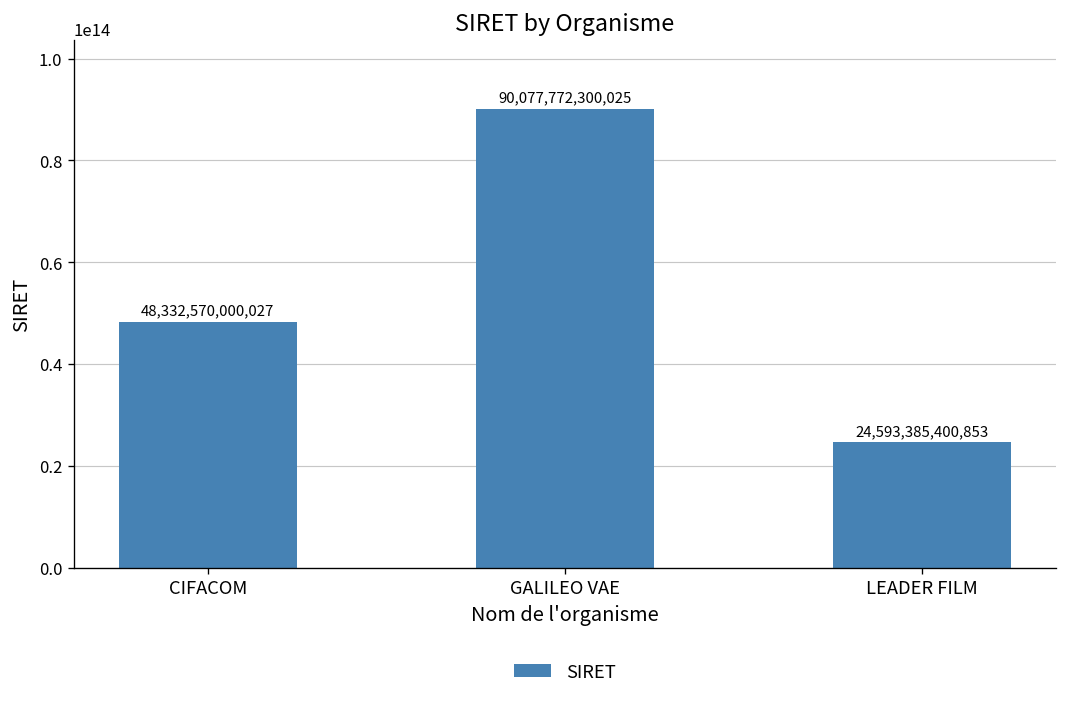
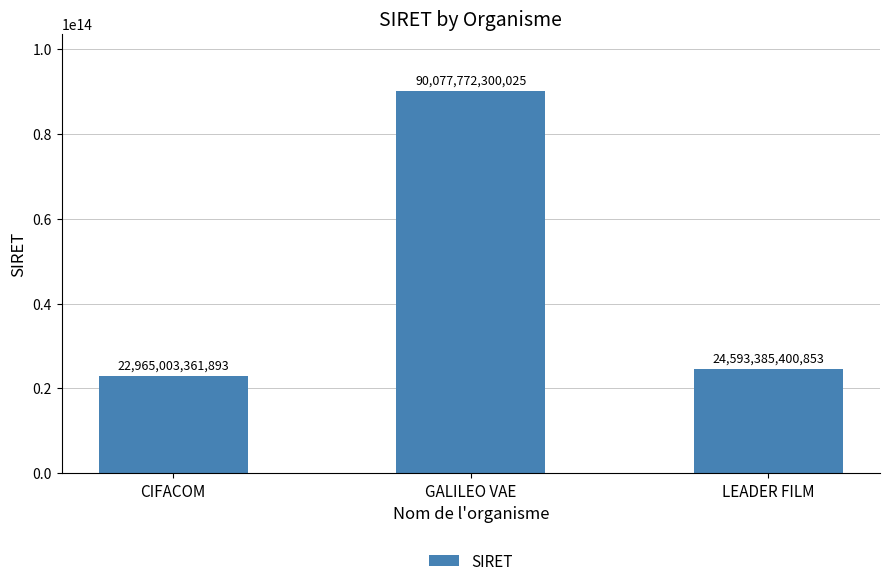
  {
-   "CIFACOM": "48,332,570,000,027",
+   "CIFACOM": "22,965,003,361,893",
    "GALILEO VAE": "90,077,772,300,025",
    "LEADER FILM": "24,593,385,400,853"
  }
